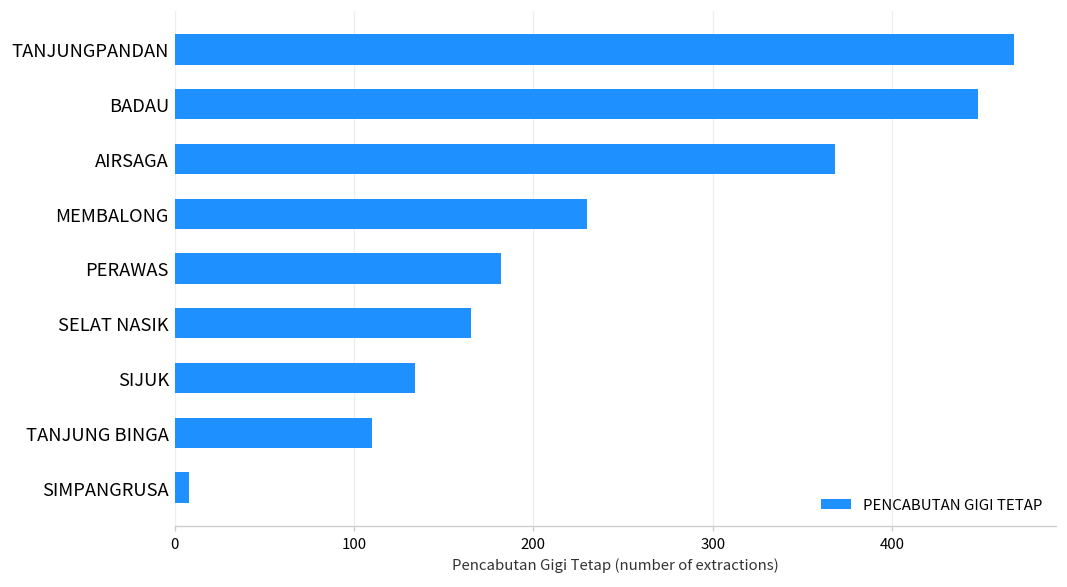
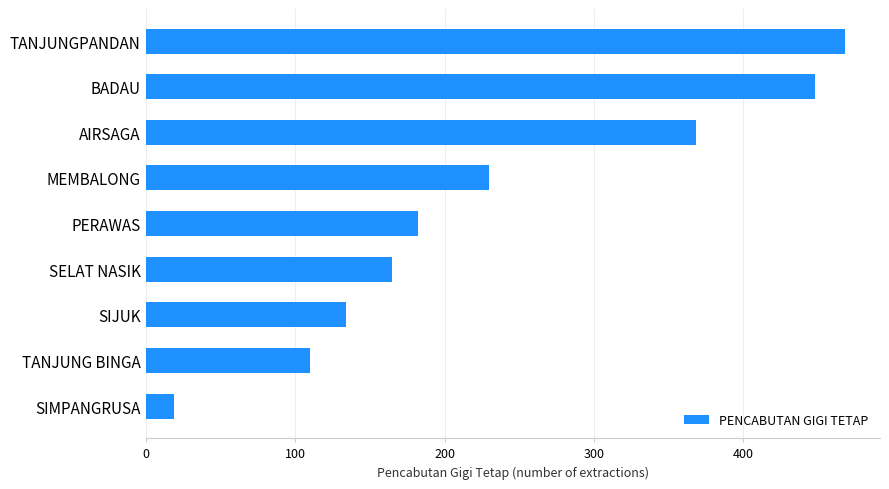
  {
    "TANJUNGPANDAN": 468,
    "BADAU": 448,
    "AIRSAGA": 368,
    "MEMBALONG": 230,
    "PERAWAS": 182,
    "SELAT NASIK": 165,
    "SIJUK": 134,
    "TANJUNG BINGA": 110,
-   "SIMPANGRUSA": 8
+   "SIMPANGRUSA": 19
  }
